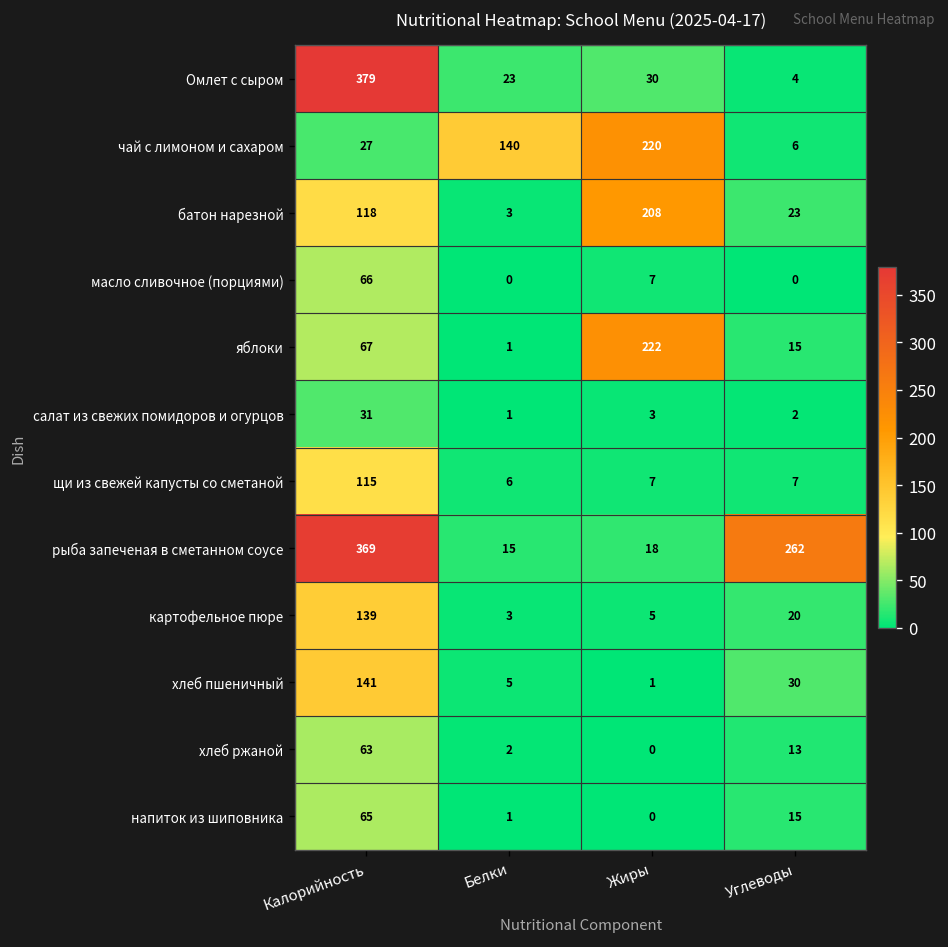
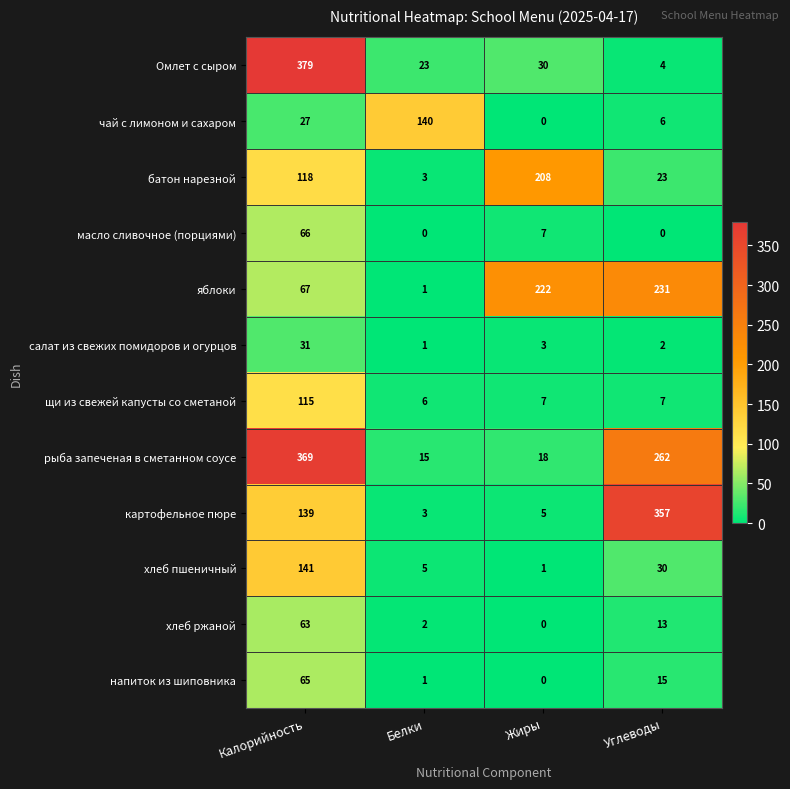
  {
    "Омлет с сыром": {
      "Калорийность": 379,
      "Белки": 23,
      "Жиры": 30,
      "Углеводы": 4
    },
    "чай с лимоном и сахаром": {
      "Калорийность": 27,
      "Белки": 140,
-     "Жиры": 220,
+     "Жиры": 0,
      "Углеводы": 6
    },
    "батон нарезной": {
      "Калорийность": 118,
      "Белки": 3,
      "Жиры": 208,
      "Углеводы": 23
    },
    "масло сливочное (порциями)": {
      "Калорийность": 66,
      "Белки": 0,
      "Жиры": 7,
      "Углеводы": 0
    },
    "яблоки": {
      "Калорийность": 67,
      "Белки": 1,
      "Жиры": 222,
-     "Углеводы": 15
+     "Углеводы": 231
    },
    "салат из свежих помидоров и огурцов": {
      "Калорийность": 31,
      "Белки": 1,
      "Жиры": 3,
      "Углеводы": 2
    },
    "щи из свежей капусты со сметаной": {
      "Калорийность": 115,
      "Белки": 6,
      "Жиры": 7,
      "Углеводы": 7
    },
    "рыба запеченая в сметанном соусе": {
      "Калорийность": 369,
      "Белки": 15,
      "Жиры": 18,
      "Углеводы": 262
    },
    "картофельное пюре": {
      "Калорийность": 139,
      "Белки": 3,
      "Жиры": 5,
-     "Углеводы": 20
+     "Углеводы": 357
    },
    "хлеб пшеничный": {
      "Калорийность": 141,
      "Белки": 5,
      "Жиры": 1,
      "Углеводы": 30
    },
    "хлеб ржаной": {
      "Калорийность": 63,
      "Белки": 2,
      "Жиры": 0,
      "Углеводы": 13
    },
    "напиток из шиповника": {
      "Калорийность": 65,
      "Белки": 1,
      "Жиры": 0,
      "Углеводы": 15
    }
  }
